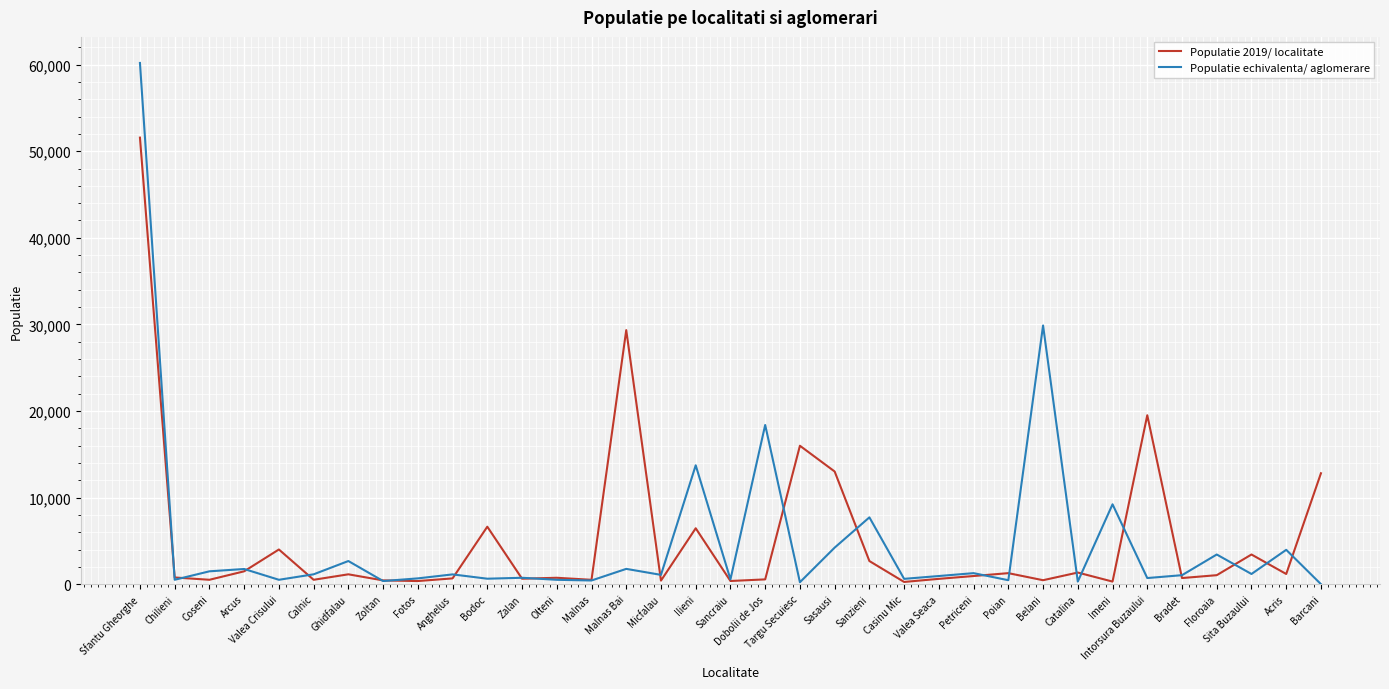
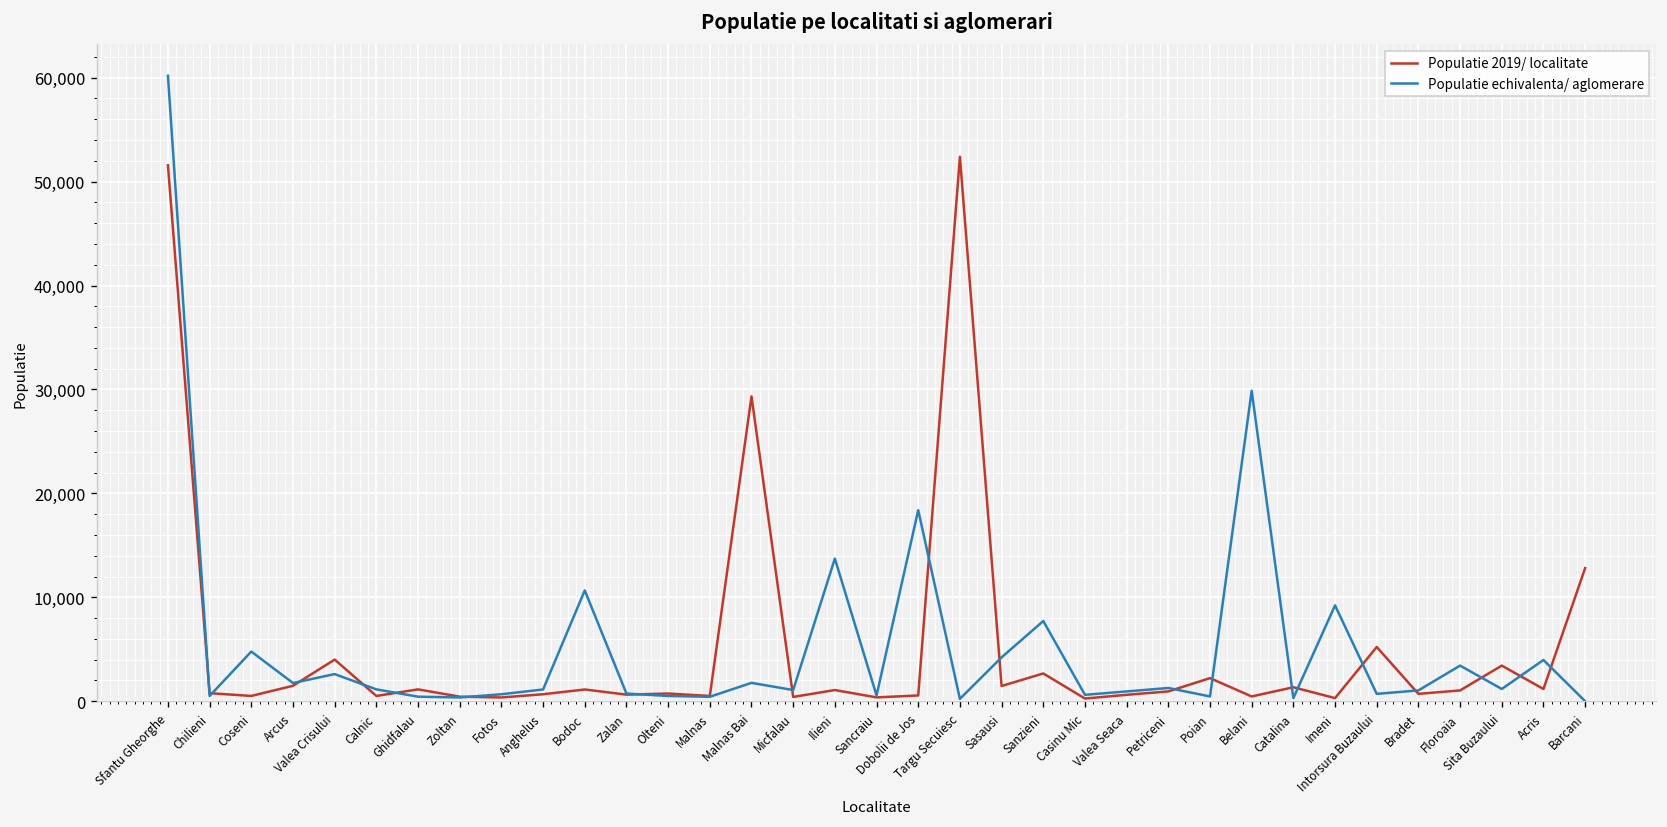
  {
    "Populatie 2019/ localitate": {
      "Sfantu Gheorghe": "52,000",
      "Coseni": "1,000",
      "Valea Crisului": "4,000",
      "Calnic": "1,000",
      "Ghidfalau": "1,000",
      "Fotos": "0",
      "Anghelus": "1,000",
-     "Bodoc": "7,000",
+     "Bodoc": "1,000",
      "Malnas Bai": "29,000",
      "Micfalau": "0",
-     "Ilieni": "6,000",
+     "Ilieni": "1,000",
      "Dobolii de Jos": "1,000",
-     "Targu Secuiesc": "16,000",
-     "Sasausi": "13,000",
+     "Targu Secuiesc": "52,000",
+     "Sasausi": "1,000",
      "Sanzieni": "3,000",
      "Casinu Mic": "0",
      "Valea Seaca": "1,000",
      "Petriceni": "1,000",
-     "Poian": "1,000",
+     "Poian": "2,000",
      "Belani": "0",
      "Catalina": "1,000",
      "Imeni": "0",
-     "Intorsura Buzaului": "20,000",
+     "Intorsura Buzaului": "5,000",
      "Bradet": "1,000",
      "Floroaia": "1,000",
      "Sita Buzaului": "3,000",
      "Acris": "1,000",
      "Barcani": "13,000"
    },
    "Populatie echivalenta/ aglomerare": {
      "Sfantu Gheorghe": "60,000",
-     "Coseni": "1,000",
-     "Valea Crisului": "1,000",
+     "Coseni": "5,000",
+     "Valea Crisului": "3,000",
      "Calnic": "1,000",
-     "Ghidfalau": "3,000",
+     "Ghidfalau": "0",
      "Fotos": "1,000",
      "Anghelus": "1,000",
-     "Bodoc": "1,000",
+     "Bodoc": "11,000",
      "Malnas Bai": "2,000",
      "Micfalau": "1,000",
      "Ilieni": "14,000",
      "Dobolii de Jos": "18,000",
      "Targu Secuiesc": "0",
      "Sasausi": "4,000",
      "Sanzieni": "8,000",
      "Casinu Mic": "1,000",
      "Valea Seaca": "1,000",
      "Petriceni": "1,000",
      "Poian": "0",
      "Belani": "30,000",
      "Catalina": "0",
      "Imeni": "9,000",
      "Intorsura Buzaului": "1,000",
      "Bradet": "1,000",
      "Floroaia": "3,000",
      "Sita Buzaului": "1,000",
      "Acris": "4,000",
      "Barcani": "0"
    }
  }
